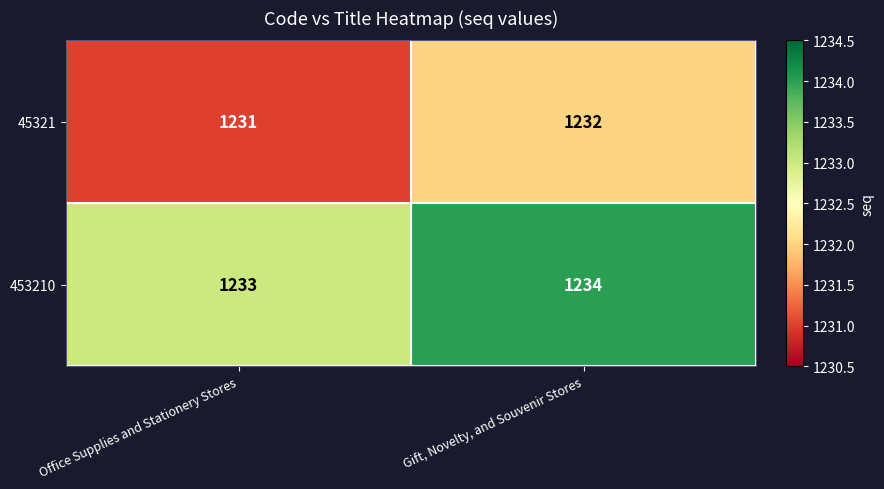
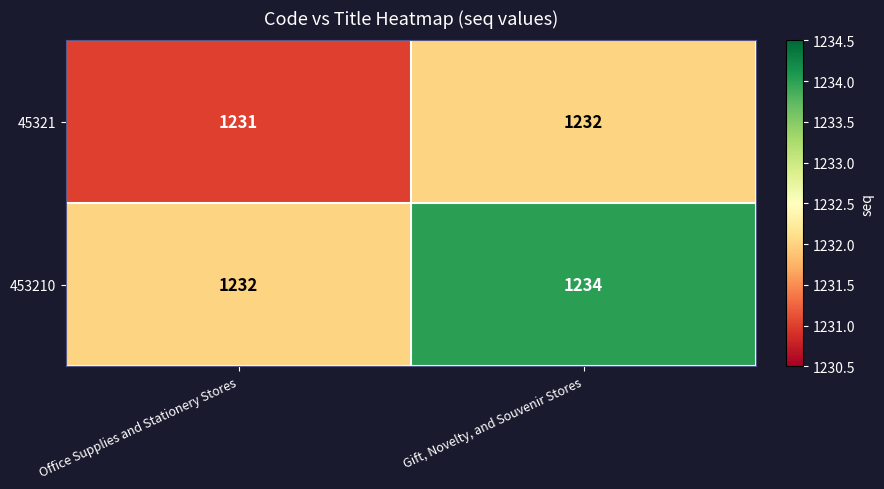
  {
    "45321": {
      "Office Supplies and Stationery Stores": 1231,
      "Gift, Novelty, and Souvenir Stores": 1232
    },
    "453210": {
-     "Office Supplies and Stationery Stores": 1233,
+     "Office Supplies and Stationery Stores": 1232,
      "Gift, Novelty, and Souvenir Stores": 1234
    }
  }
